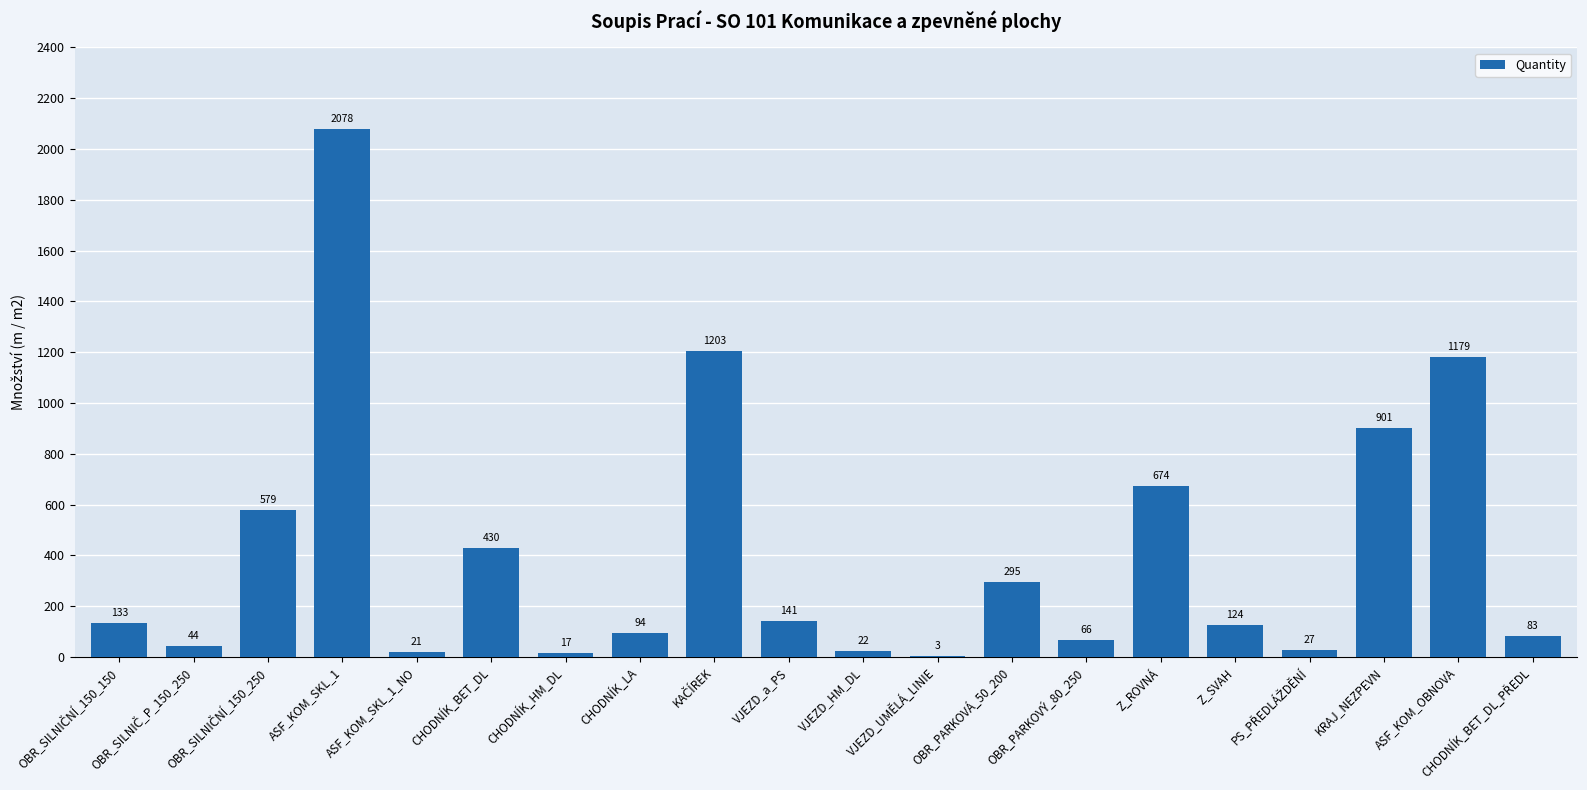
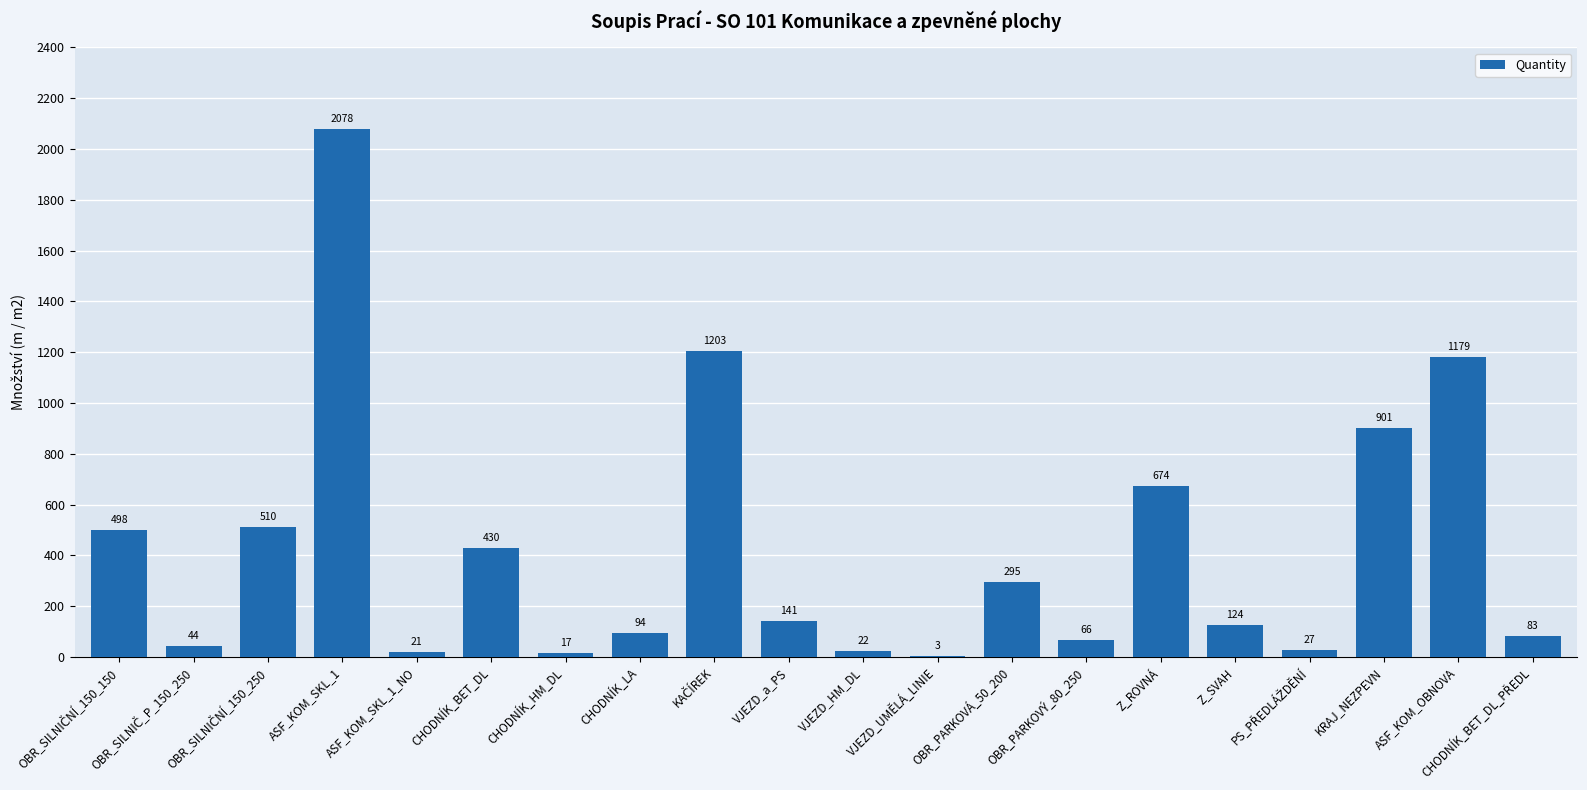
  {
-   "OBR_SILNIČNÍ_150_150": 133,
+   "OBR_SILNIČNÍ_150_150": 498,
    "OBR_SILNIČ_P_150_250": 44,
-   "OBR_SILNIČNÍ_150_250": 579,
+   "OBR_SILNIČNÍ_150_250": 510,
    "ASF_KOM_SKL_1": 2078,
    "ASF_KOM_SKL_1_NO": 21,
    "CHODNÍK_BET_DL": 430,
    "CHODNÍK_HM_DL": 17,
    "CHODNÍK_LA": 94,
    "KAČÍREK": 1203,
    "VJEZD_a_PS": 141,
    "VJEZD_HM_DL": 22,
    "VJEZD_UMĚLÁ_LINIE": 3,
    "OBR_PARKOVÁ_50_200": 295,
    "OBR_PARKOVÝ_80_250": 66,
    "Z_ROVNÁ": 674,
    "Z_SVAH": 124,
    "PS_PŘEDLÁŽDĚNÍ": 27,
    "KRAJ_NEZPEVN": 901,
    "ASF_KOM_OBNOVA": 1179,
    "CHODNÍK_BET_DL_PŘEDL": 83
  }
